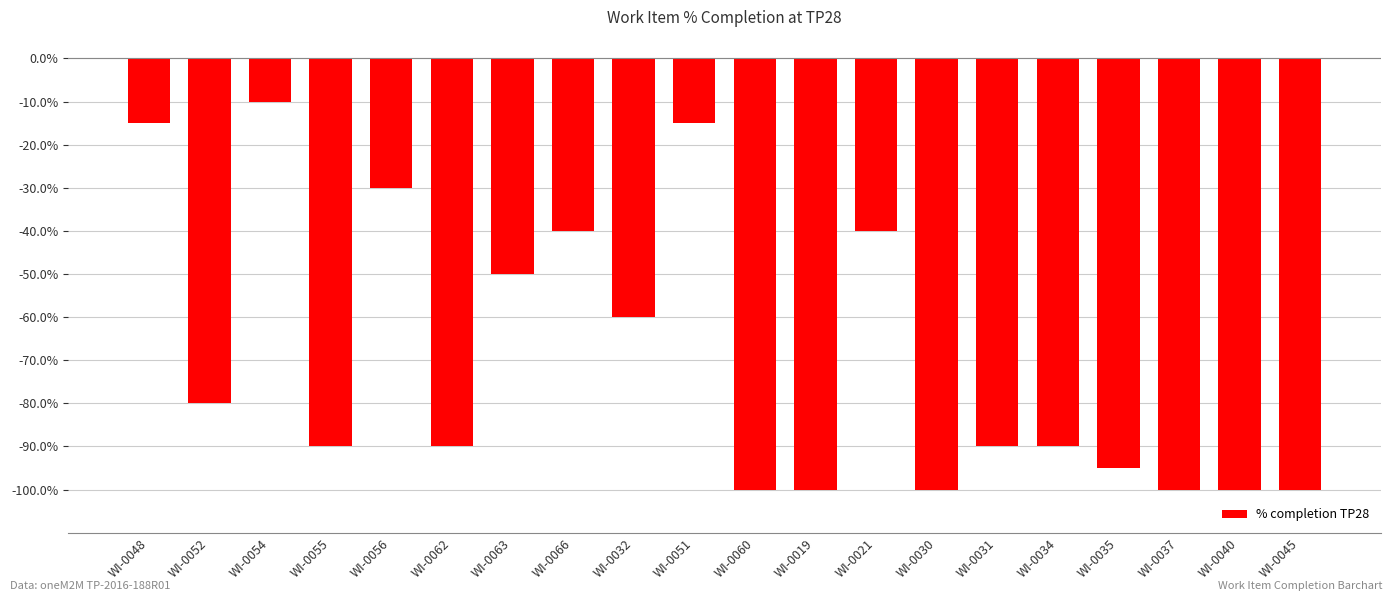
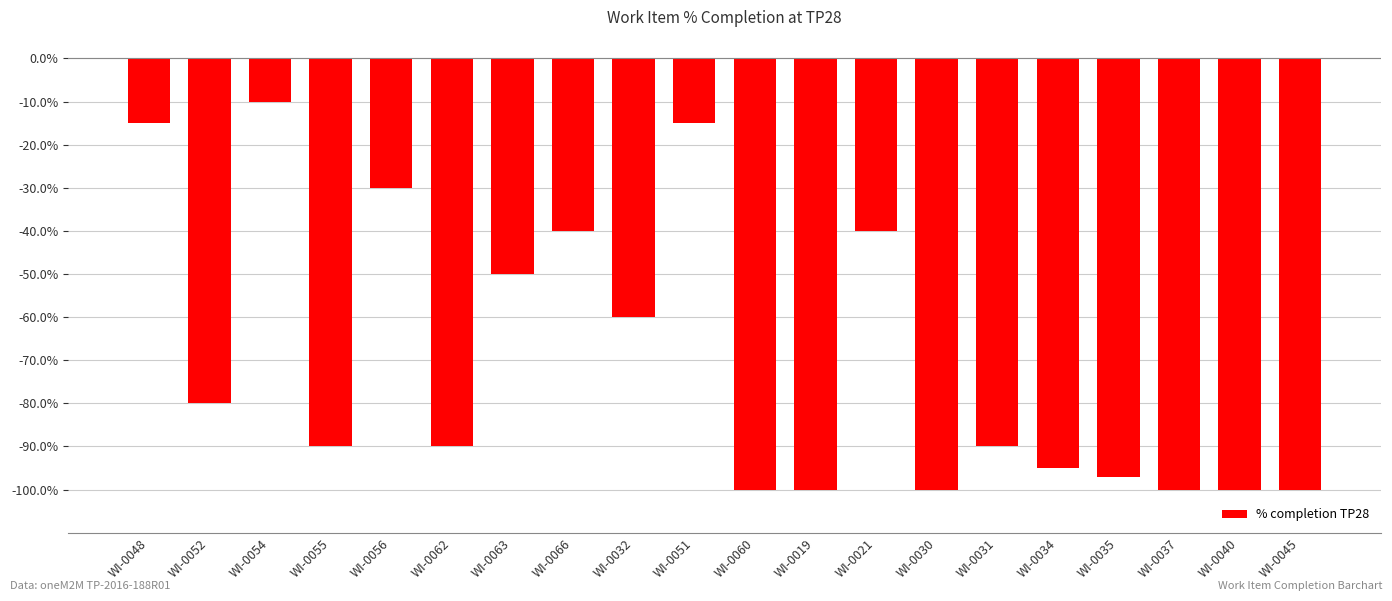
  {
    "WI-0048": "-15%",
    "WI-0052": "-80%",
    "WI-0054": "-10%",
    "WI-0055": "-90%",
    "WI-0056": "-30%",
    "WI-0062": "-90%",
    "WI-0063": "-50%",
    "WI-0066": "-40%",
    "WI-0032": "-60%",
    "WI-0051": "-15%",
    "WI-0060": "-100%",
    "WI-0019": "-100%",
    "WI-0021": "-40%",
    "WI-0030": "-100%",
    "WI-0031": "-90%",
-   "WI-0034": "-90%",
-   "WI-0035": "-95%",
+   "WI-0034": "-95%",
+   "WI-0035": "-97%",
    "WI-0037": "-100%",
    "WI-0040": "-100%",
    "WI-0045": "-100%"
  }
